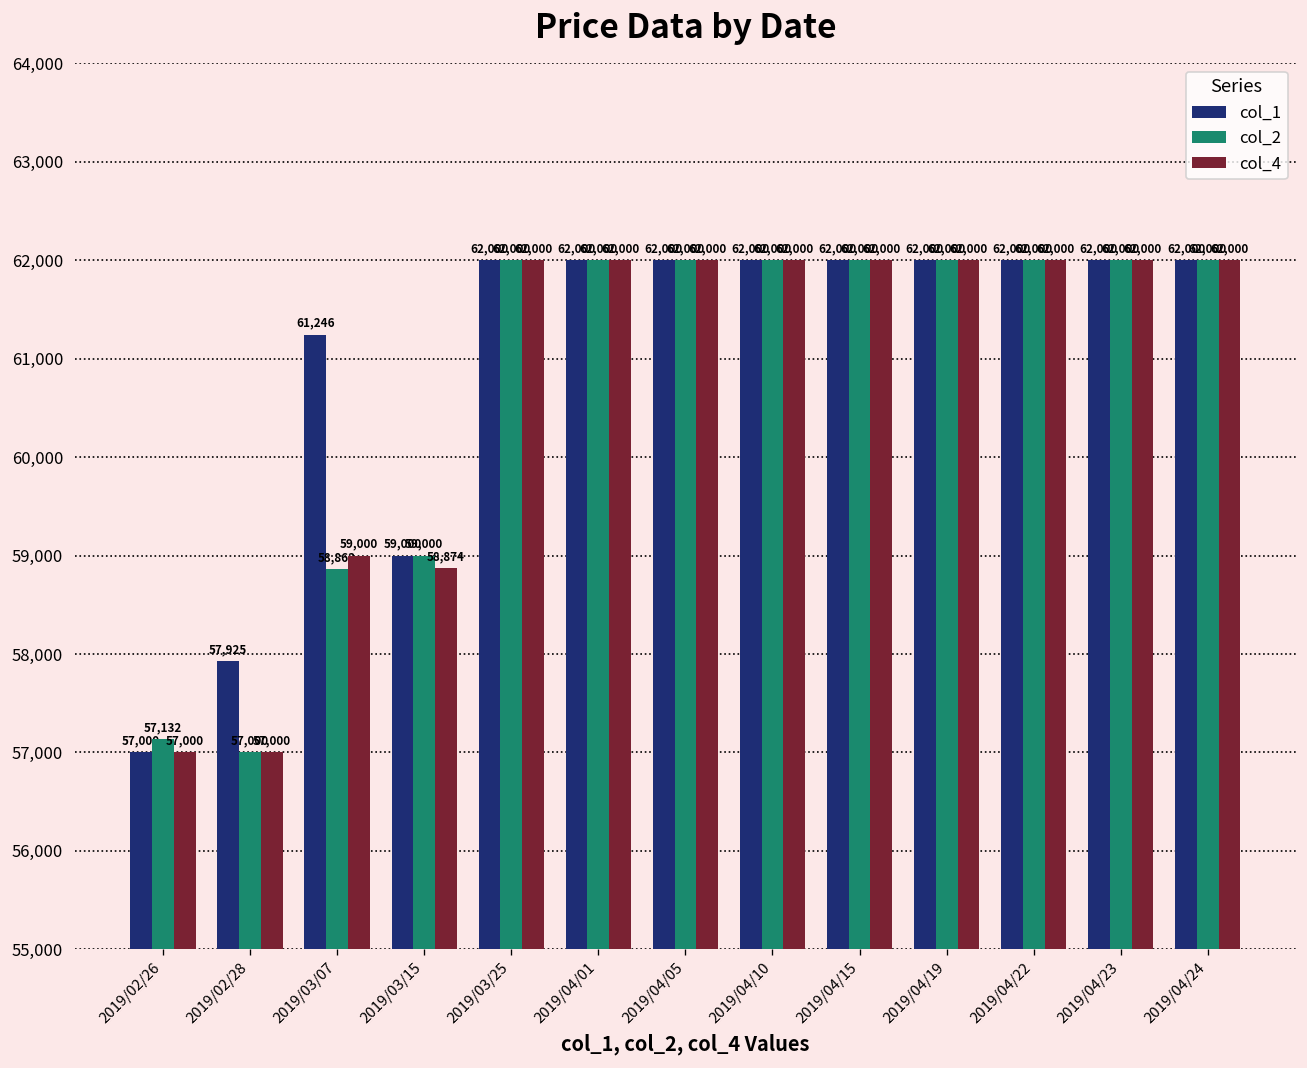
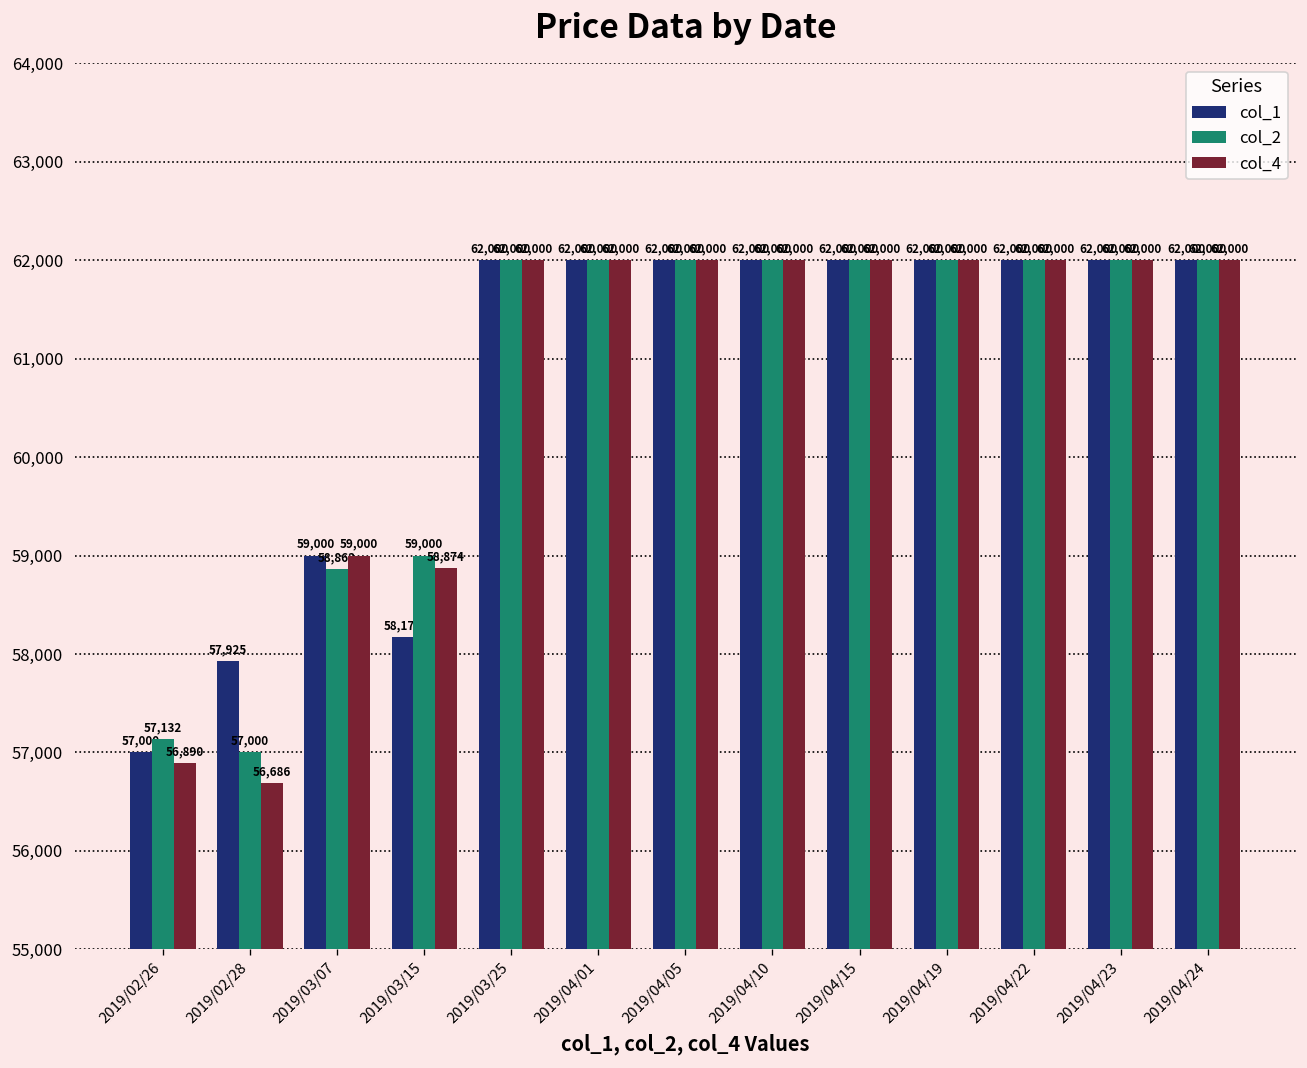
  {
    "col_1": {
      "2019/02/26": "57,000",
      "2019/02/28": "57,925",
-     "2019/03/07": "61,246",
-     "2019/03/15": "59,000"
+     "2019/03/07": "59,000",
+     "2019/03/15": "58,171"
    },
    "col_2": {
      "2019/02/26": "57,132",
      "2019/02/28": "57,000",
      "2019/03/07": "58,863",
      "2019/03/15": "59,000"
    },
    "col_4": {
-     "2019/02/26": "57,000",
-     "2019/02/28": "57,000",
+     "2019/02/26": "56,890",
+     "2019/02/28": "56,686",
      "2019/03/07": "59,000",
      "2019/03/15": "58,874"
    }
  }
